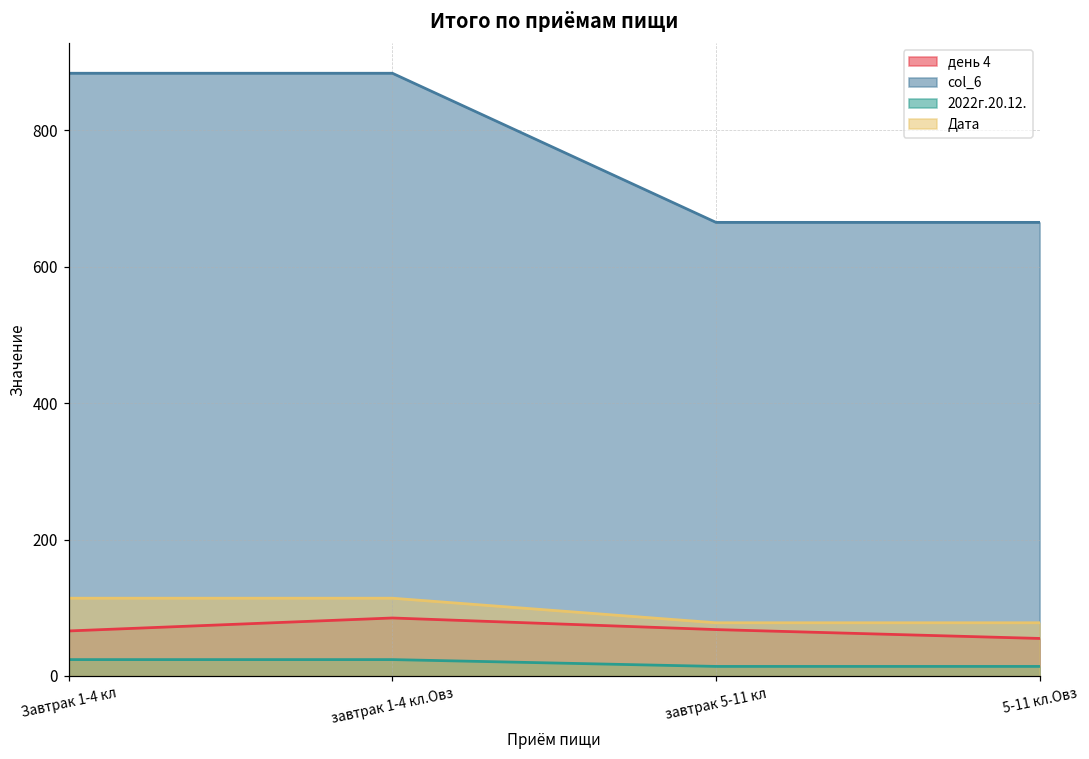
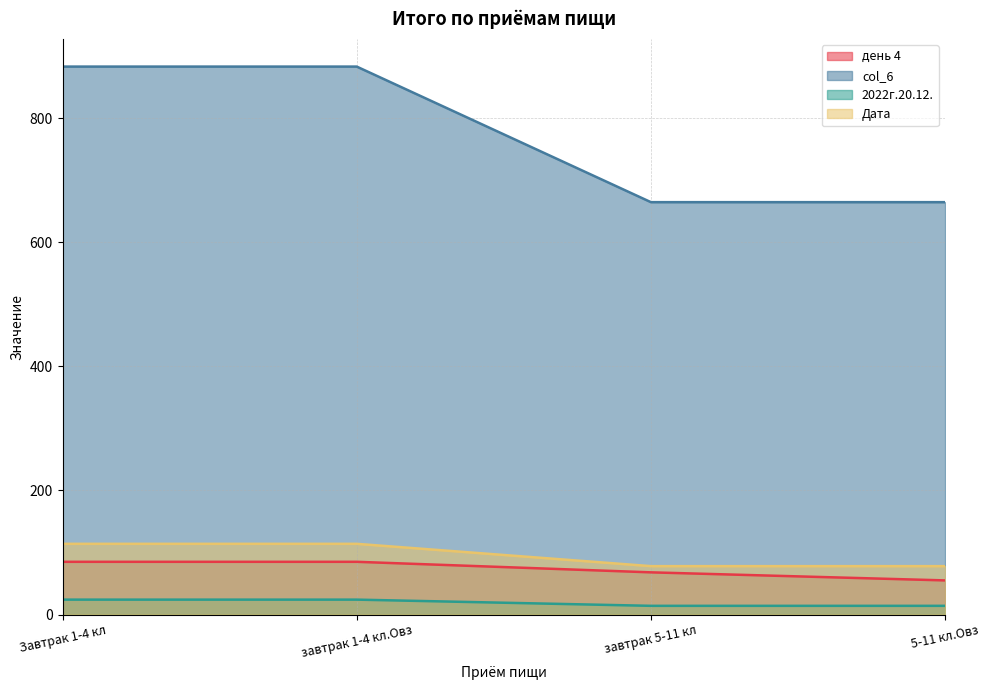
  {
    "день 4": {
-     "Завтрак 1-4 кл": 70,
+     "Завтрак 1-4 кл": 90,
      "завтрак 1-4 кл.Овз": 90,
      "завтрак 5-11 кл": 70,
      "5-11 кл.Овз": 60
    },
    "Дата": {
      "Завтрак 1-4 кл": 110,
      "завтрак 1-4 кл.Овз": 110,
      "завтрак 5-11 кл": 80,
      "5-11 кл.Овз": 80
    }
  }
